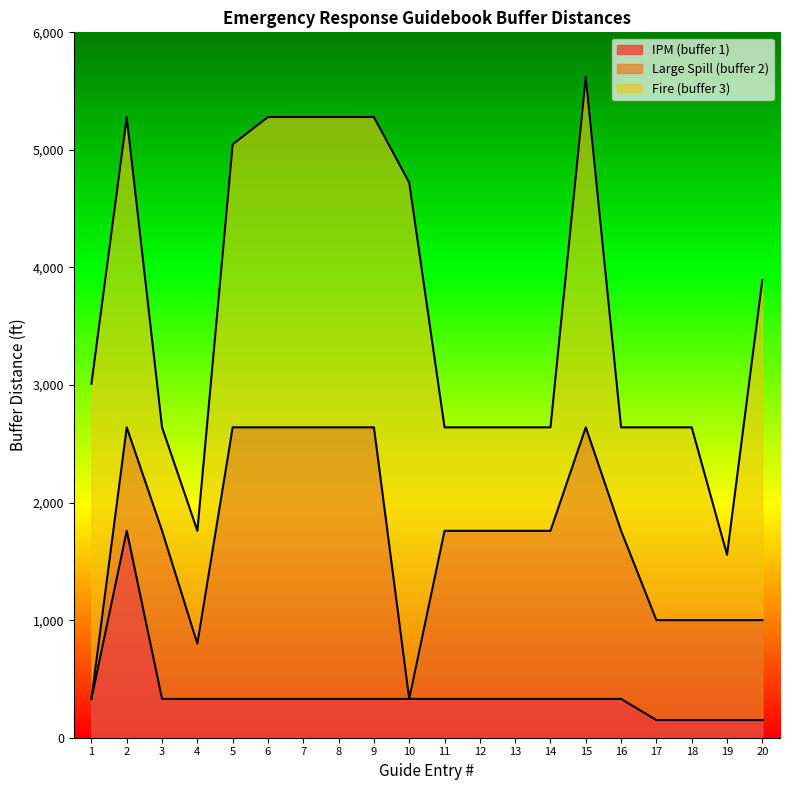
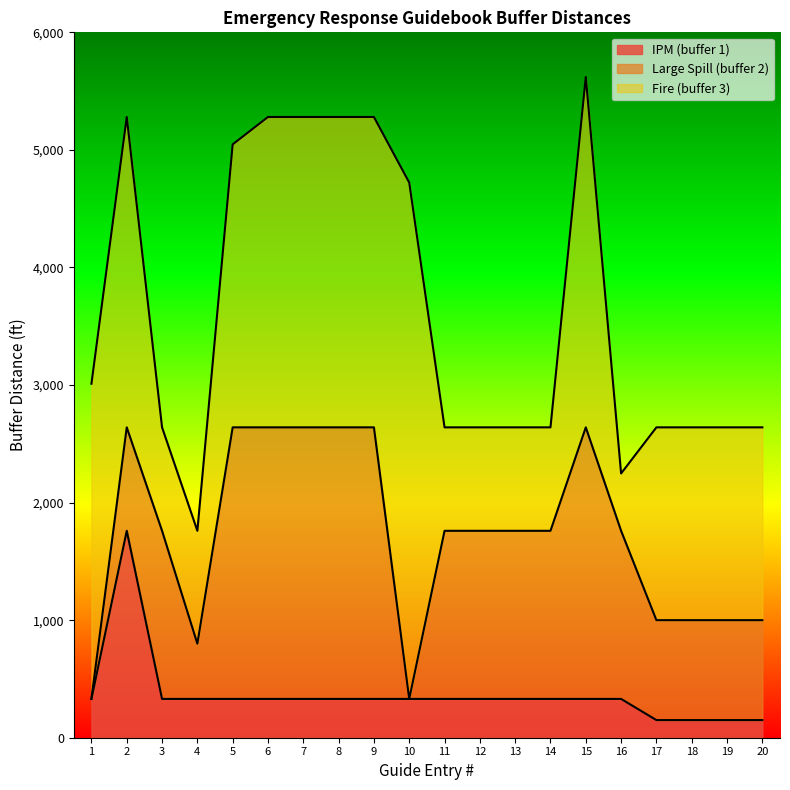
  {
    "Fire (buffer 3)": {
      "1": "3,010",
      "2": "5,280",
      "3": "2,640",
      "4": "1,760",
      "5": "5,050",
      "6": "5,280",
      "7": "5,280",
      "8": "5,280",
      "9": "5,280",
      "10": "4,720",
      "11": "2,640",
      "12": "2,640",
      "13": "2,640",
      "14": "2,640",
      "15": "5,620",
-     "16": "2,640",
+     "16": "2,250",
      "17": "2,640",
      "18": "2,640",
-     "19": "1,560",
-     "20": "3,890"
+     "19": "2,640",
+     "20": "2,640"
    }
  }
